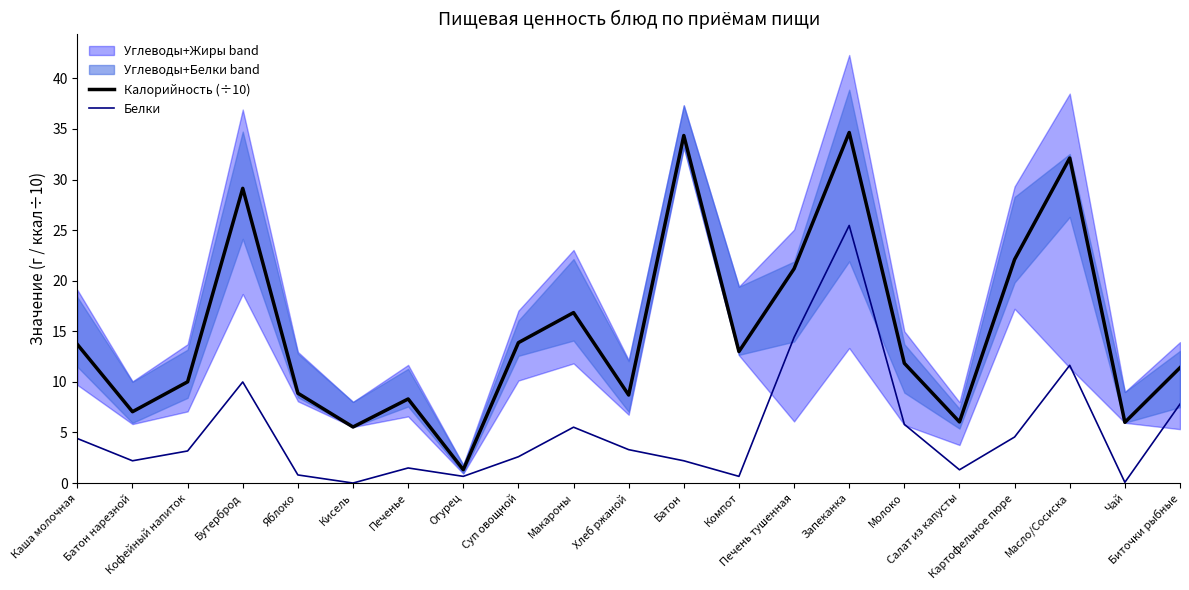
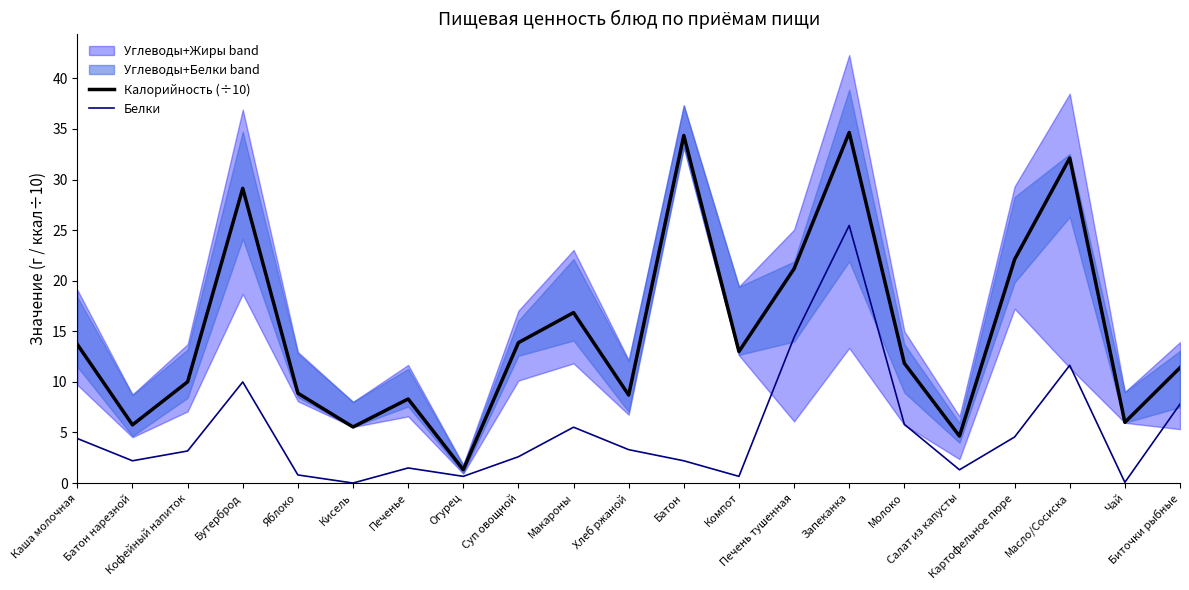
  {
    "Калорийность (÷10)": {
      "Каша молочная": 13.7,
-     "Батон нарезной": 7.1,
+     "Батон нарезной": 5.8,
      "Кофейный напиток": 10.0,
      "Бутерброд": 29.1,
      "Яблоко": 8.9,
      "Кисель": 5.5,
      "Печенье": 8.3,
      "Огурец": 1.3,
      "Суп овощной": 13.9,
      "Макароны": 16.8,
      "Хлеб ржаной": 8.7,
      "Батон": 34.4,
      "Компот": 13.0,
      "Печень тушенная": 21.2,
      "Запеканка": 34.7,
      "Молоко": 11.8,
-     "Салат из капусты": 6.0,
+     "Салат из капусты": 4.6,
      "Картофельное пюре": 22.1,
      "Масло/Сосиска": 32.1,
      "Чай": 6.0,
      "Биточки рыбные": 11.4
    },
    "Белки": {
      "Каша молочная": 4.4,
      "Батон нарезной": 2.2,
      "Кофейный напиток": 3.2,
      "Бутерброд": 10.0,
      "Яблоко": 0.8,
      "Кисель": 0.0,
      "Печенье": 1.5,
      "Огурец": 0.7,
      "Суп овощной": 2.6,
      "Макароны": 5.5,
      "Хлеб ржаной": 3.3,
      "Батон": 2.2,
      "Компот": 0.7,
      "Печень тушенная": 14.4,
      "Запеканка": 25.5,
      "Молоко": 5.8,
      "Салат из капусты": 1.3,
      "Картофельное пюре": 4.6,
      "Масло/Сосиска": 11.6,
      "Чай": 0.1,
      "Биточки рыбные": 7.8
    }
  }
